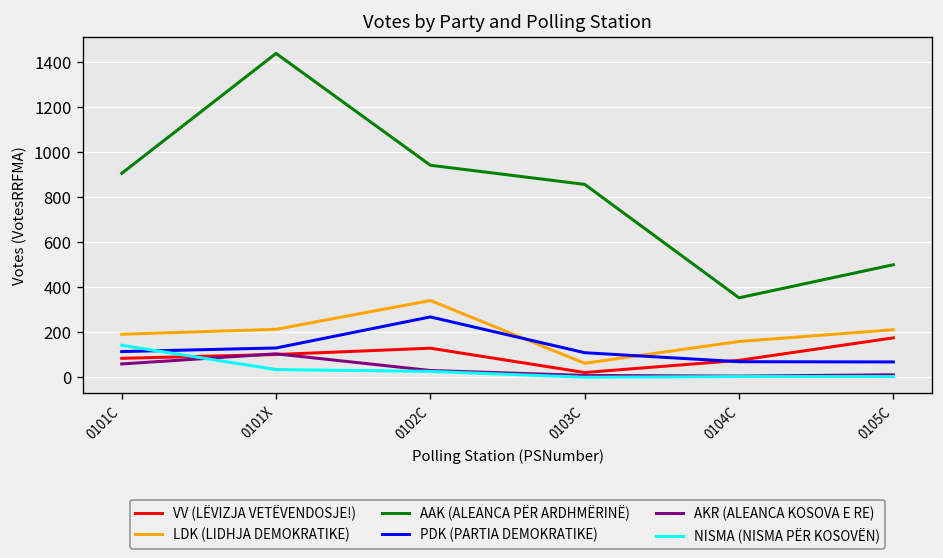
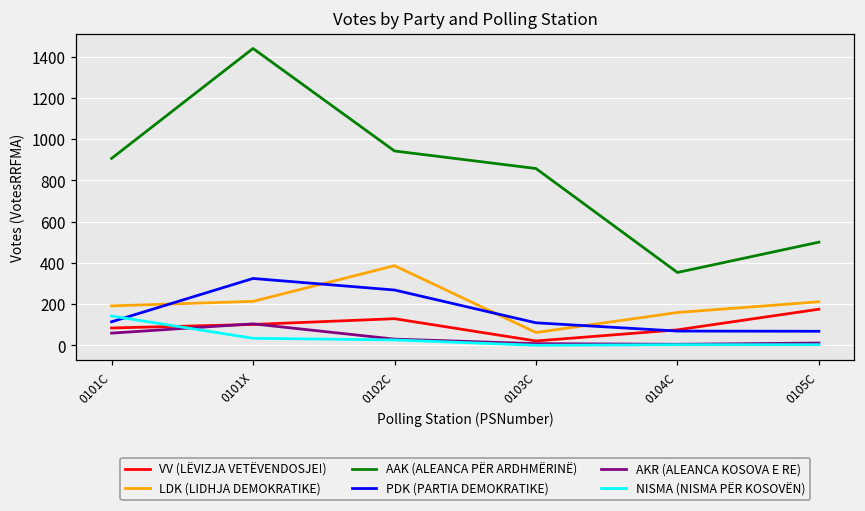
  {
    "VV (LËVIZJA VETËVENDOSJE!)": {
      "0101C": 80,
      "0102C": 130,
      "0105C": 180
    },
    "LDK (LIDHJA DEMOKRATIKE)": {
      "0101C": 190,
      "0101X": 210,
-     "0102C": 340,
+     "0102C": 390,
      "0103C": 60,
      "0104C": 160,
      "0105C": 210
    },
    "AAK (ALEANCA PËR ARDHMËRINË)": {
      "0101C": 910,
      "0101X": 1440,
      "0102C": 940,
      "0103C": 860,
      "0104C": 350,
      "0105C": 500
    },
    "PDK (PARTIA DEMOKRATIKE)": {
      "0101C": 110,
-     "0101X": 130,
+     "0101X": 320,
      "0102C": 270,
      "0103C": 110,
      "0105C": 70
    },
    "AKR (ALEANCA KOSOVA E RE)": {
      "0101C": 60
    },
    "NISMA (NISMA PËR KOSOVËN)": {
      "0101C": 140,
      "0101X": 30
    }
  }
